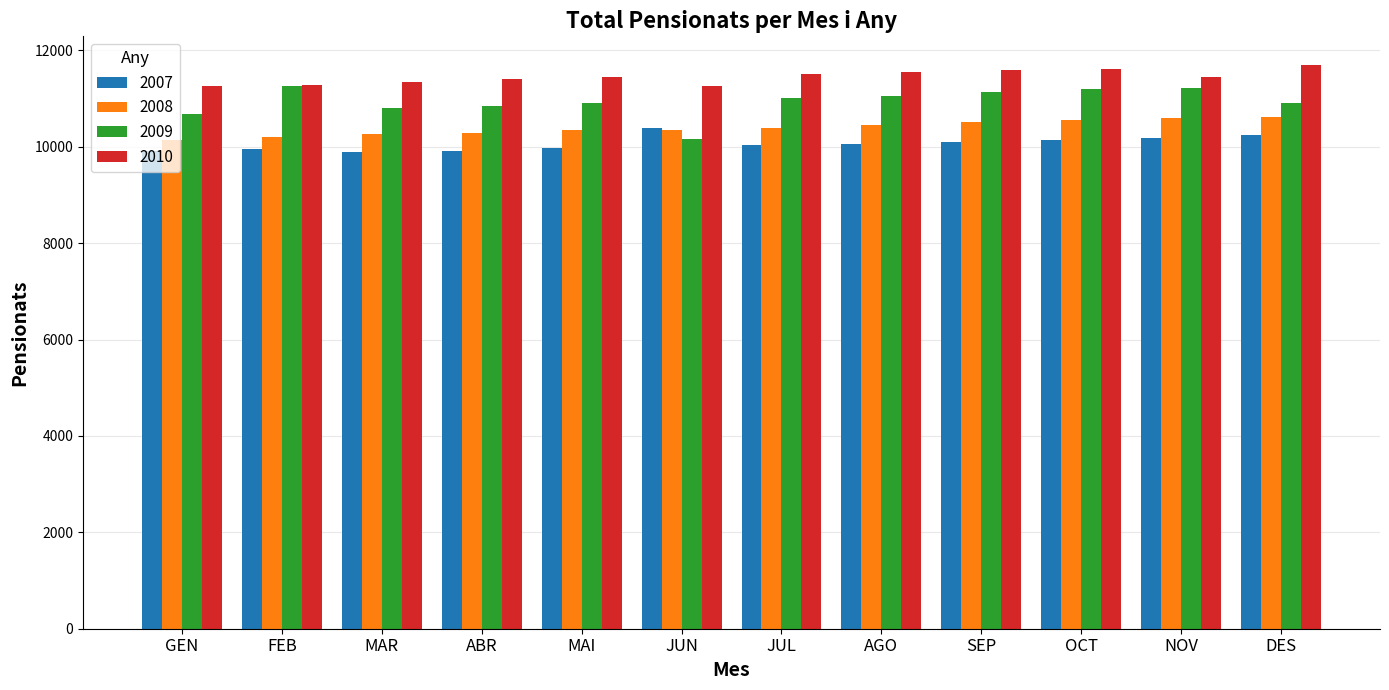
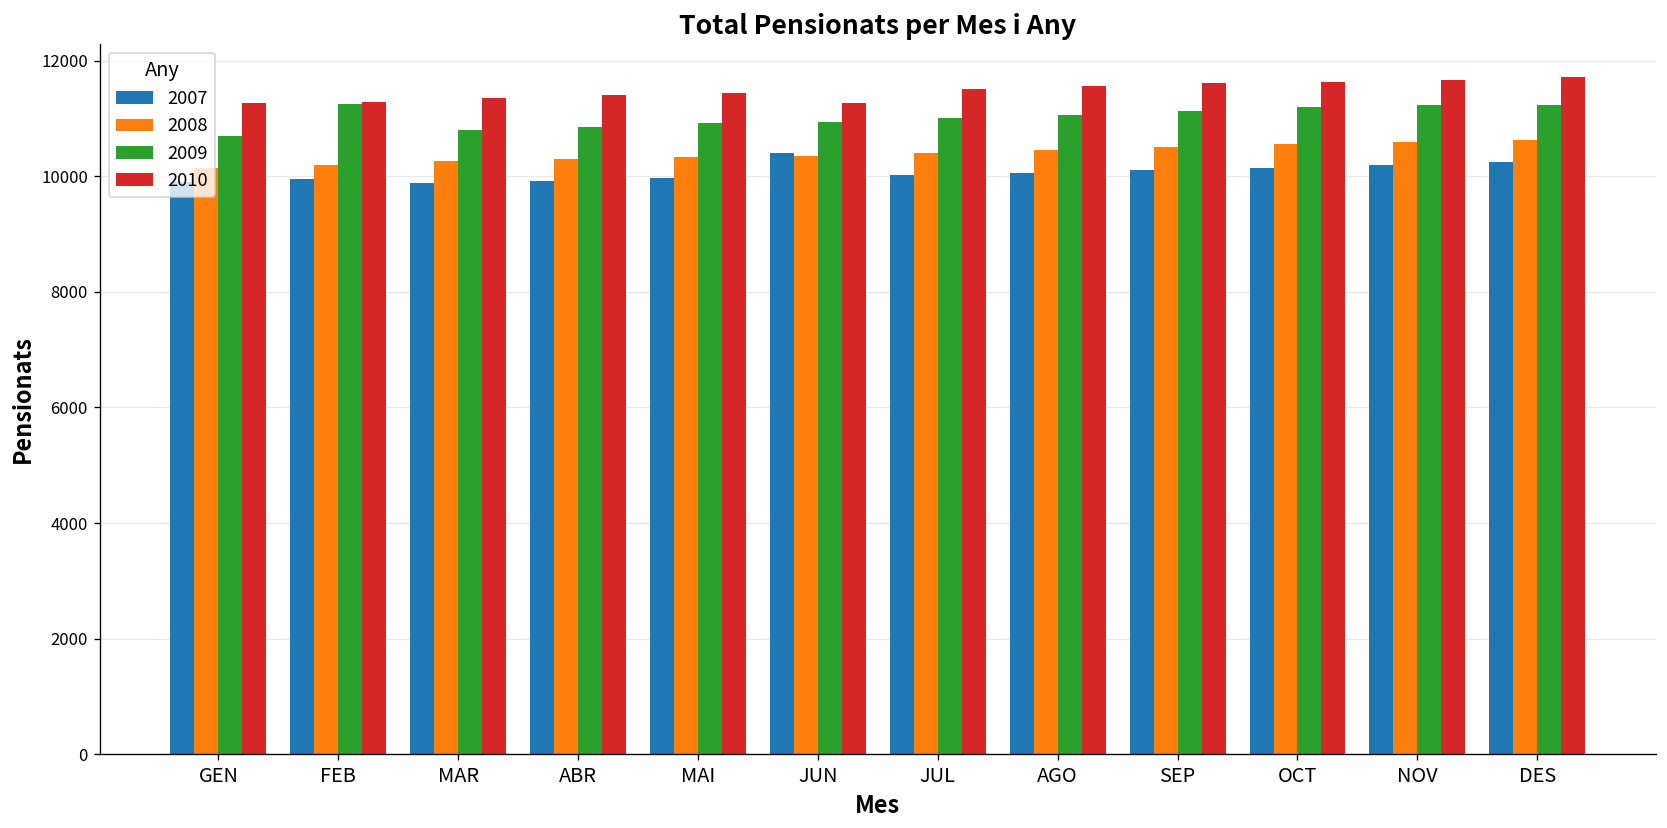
  {
    "2007": {
      "FEB": 10000,
      "MAR": 9900,
      "ABR": 9900,
      "MAI": 10000,
      "JUN": 10400,
      "JUL": 10000,
      "AGO": 10100,
      "SEP": 10100,
      "OCT": 10100,
      "NOV": 10200,
      "DES": 10200
    },
    "2008": {
      "FEB": 10200,
      "MAR": 10300,
      "ABR": 10300,
      "MAI": 10300,
      "JUN": 10400,
      "JUL": 10400,
      "AGO": 10400,
      "SEP": 10500,
      "OCT": 10600,
      "NOV": 10600,
      "DES": 10600
    },
    "2009": {
      "GEN": 10700,
      "FEB": 11300,
      "MAR": 10800,
      "ABR": 10800,
      "MAI": 10900,
-     "JUN": 10200,
+     "JUN": 10900,
      "JUL": 11000,
      "AGO": 11100,
      "SEP": 11100,
      "OCT": 11200,
      "NOV": 11200,
-     "DES": 10900
+     "DES": 11200
    },
    "2010": {
      "GEN": 11300,
      "FEB": 11300,
      "MAR": 11300,
      "ABR": 11400,
      "MAI": 11400,
      "JUN": 11300,
      "JUL": 11500,
      "AGO": 11600,
      "SEP": 11600,
      "OCT": 11600,
-     "NOV": 11500,
+     "NOV": 11700,
      "DES": 11700
    }
  }
